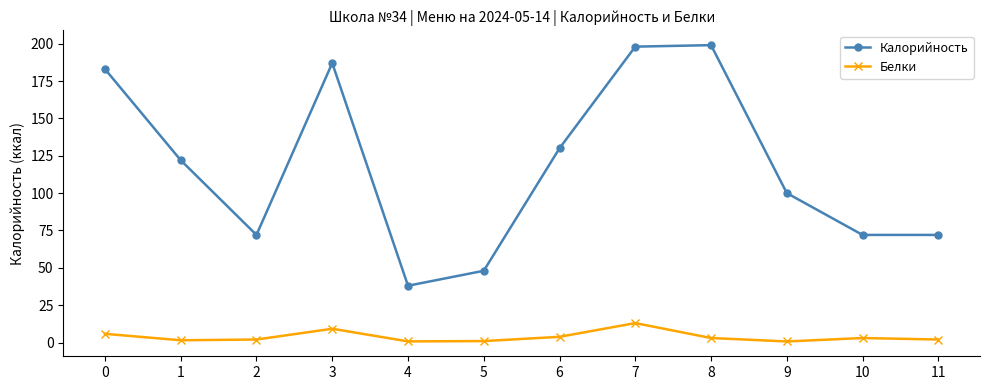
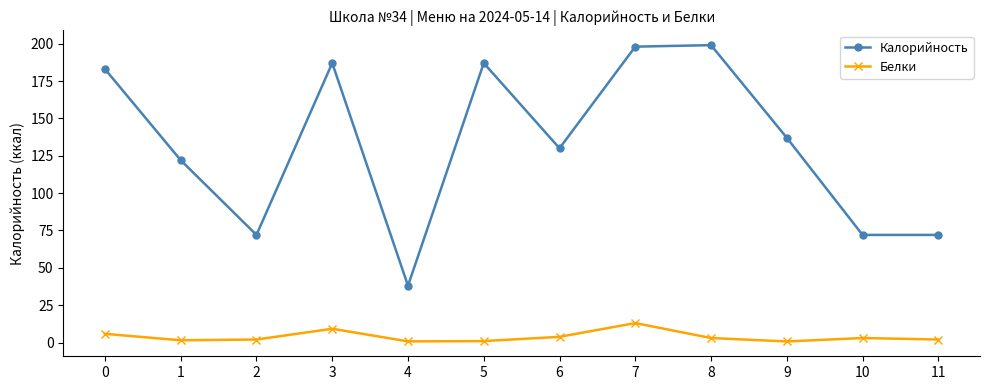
  {
    "Калорийность": {
      "0": 183,
      "1": 122,
      "2": 72,
      "3": 187,
      "4": 38,
-     "5": 48,
+     "5": 187,
      "6": 130,
      "7": 198,
      "8": 199,
-     "9": 100,
+     "9": 137,
      "10": 72,
      "11": 72
    },
    "Белки": {
      "0": 6,
      "1": 2,
      "2": 2,
      "3": 9,
      "4": 1,
      "5": 1,
      "6": 4,
      "7": 13,
      "8": 3,
      "9": 1,
      "10": 3,
      "11": 2
    }
  }
